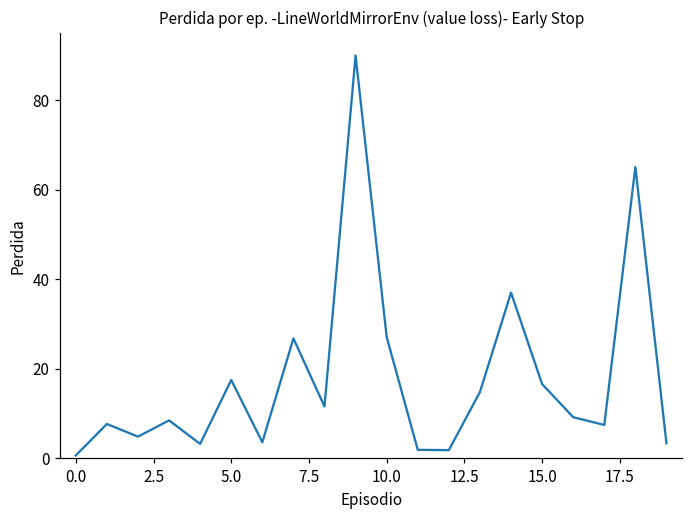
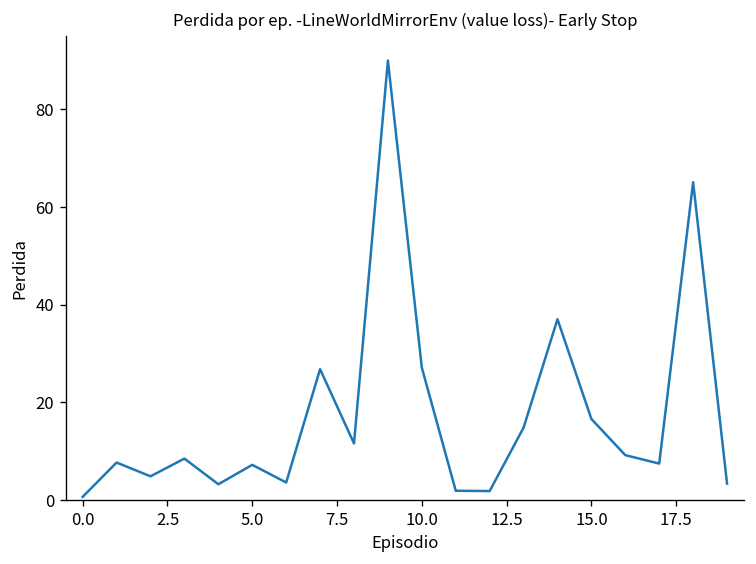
  {
    "0.0": 1,
-   "5.0": 18,
+   "5.0": 7,
    "10.0": 27,
    "15.0": 17
  }
